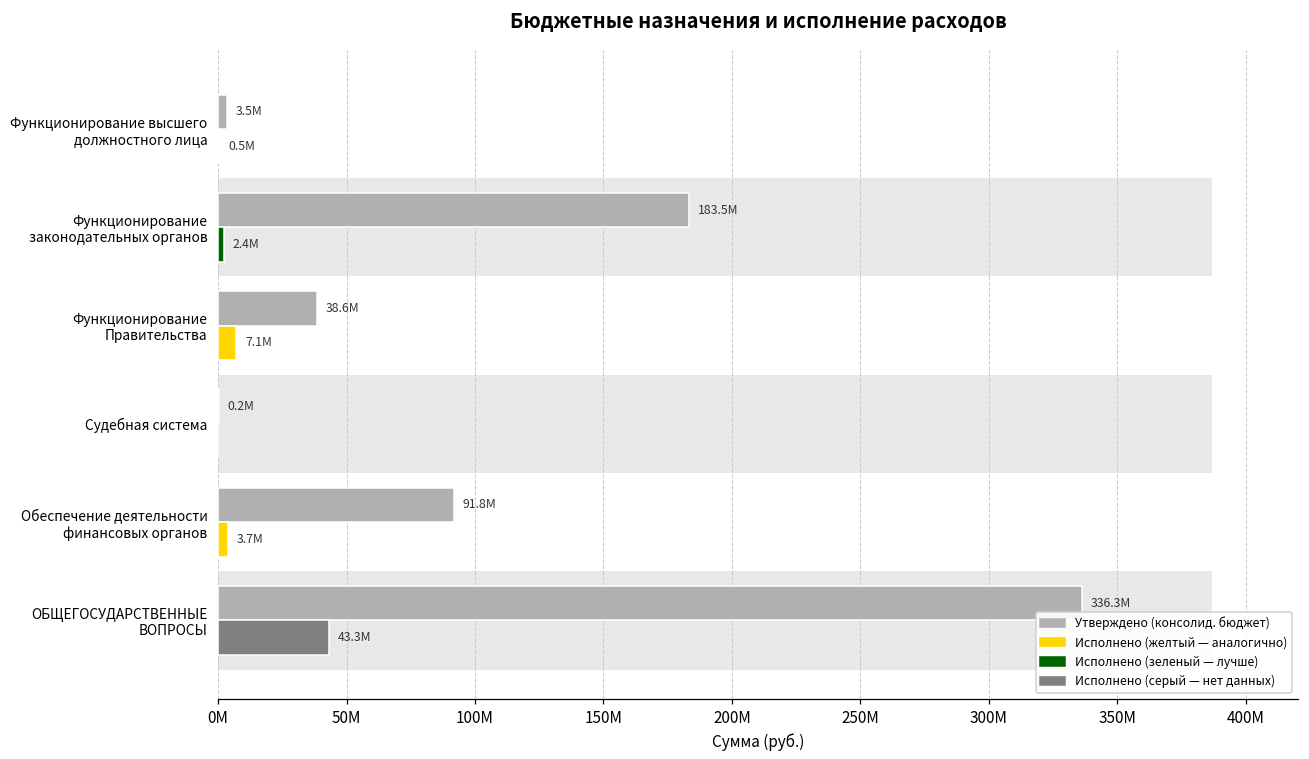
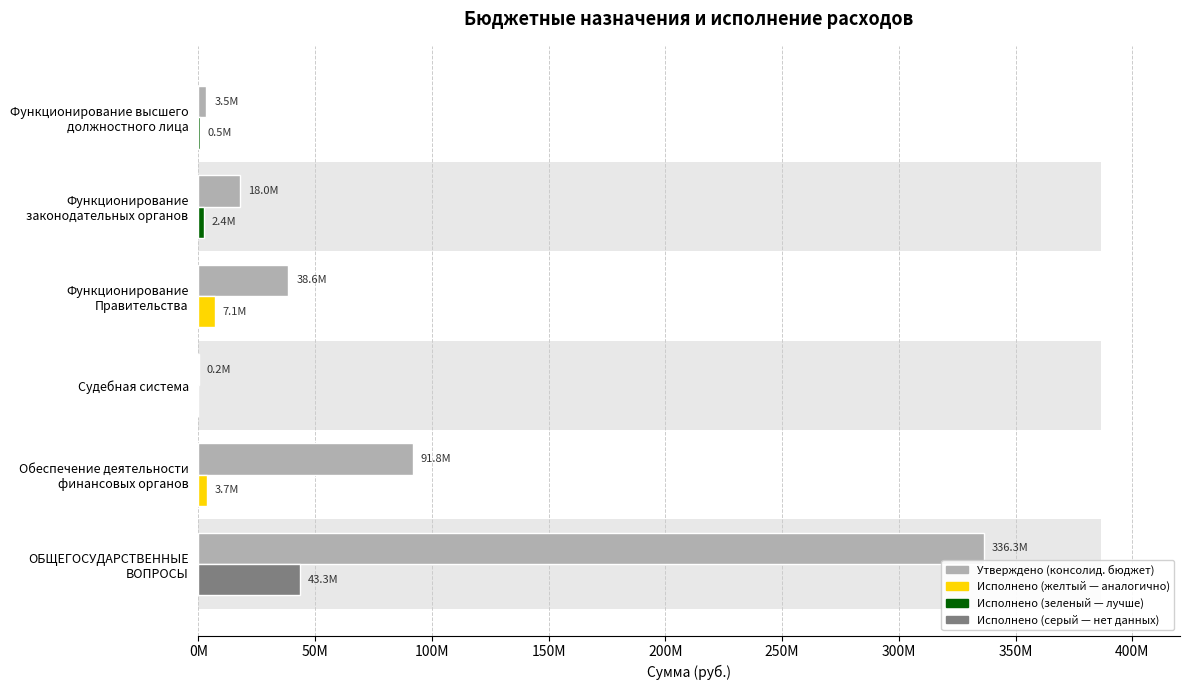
  {
    "Утверждено (консолид. бюджет)": {
-     "Функционирование законодательных органов": "183.5M",
+     "Функционирование законодательных органов": "18.0M",
      "Судебная система": "0.2M"
    }
  }
